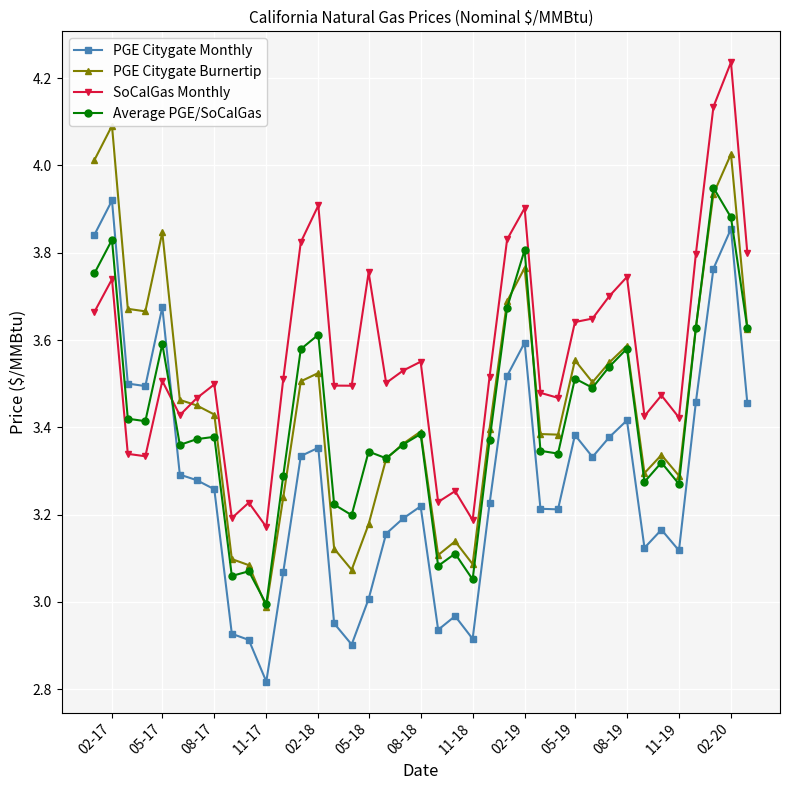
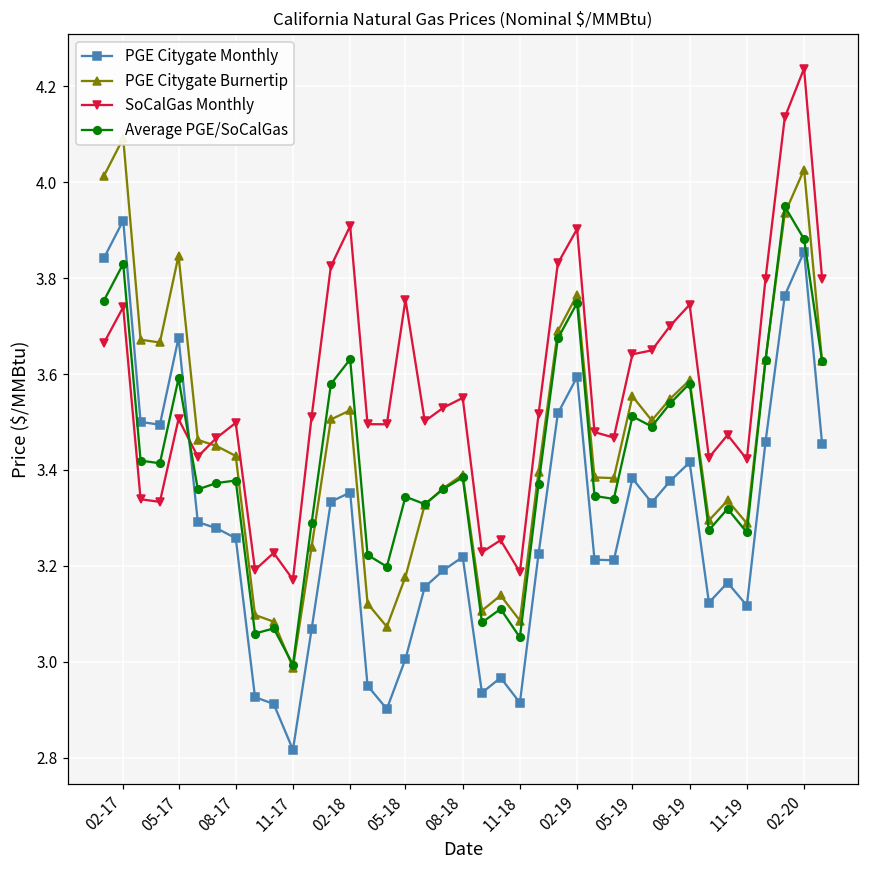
  {
    "PGE Citygate Monthly": {
      "02-17": 3.92,
      "05-17": 3.68,
      "08-17": 3.26,
      "11-17": 2.82,
      "02-18": 3.35,
      "05-18": 3.01,
      "08-18": 3.22,
      "11-18": 2.92,
      "02-19": 3.59,
      "05-19": 3.38,
      "08-19": 3.42,
      "11-19": 3.12,
      "02-20": 3.85
    },
    "PGE Citygate Burnertip": {
      "05-17": 3.85,
      "08-17": 3.43,
      "11-17": 2.99,
      "02-18": 3.52,
      "05-18": 3.18,
      "11-18": 3.09,
      "02-19": 3.77,
      "05-19": 3.55,
      "08-19": 3.59,
      "11-19": 3.29,
      "02-20": 4.03
    },
    "SoCalGas Monthly": {
      "02-17": 3.74,
      "05-17": 3.51,
      "08-17": 3.50,
      "11-17": 3.17,
      "02-18": 3.91,
      "05-18": 3.76,
      "08-18": 3.55,
      "11-18": 3.19,
      "02-19": 3.90,
      "05-19": 3.64,
      "08-19": 3.74,
      "11-19": 3.42,
      "02-20": 4.24
    },
    "Average PGE/SoCalGas": {
      "02-17": 3.83,
      "05-17": 3.59,
      "08-17": 3.38,
      "11-17": 2.99,
-     "02-18": 3.61,
+     "02-18": 3.63,
      "05-18": 3.34,
      "11-18": 3.05,
-     "02-19": 3.81,
+     "02-19": 3.75,
      "05-19": 3.51,
      "08-19": 3.58,
      "11-19": 3.27,
      "02-20": 3.88
    }
  }
